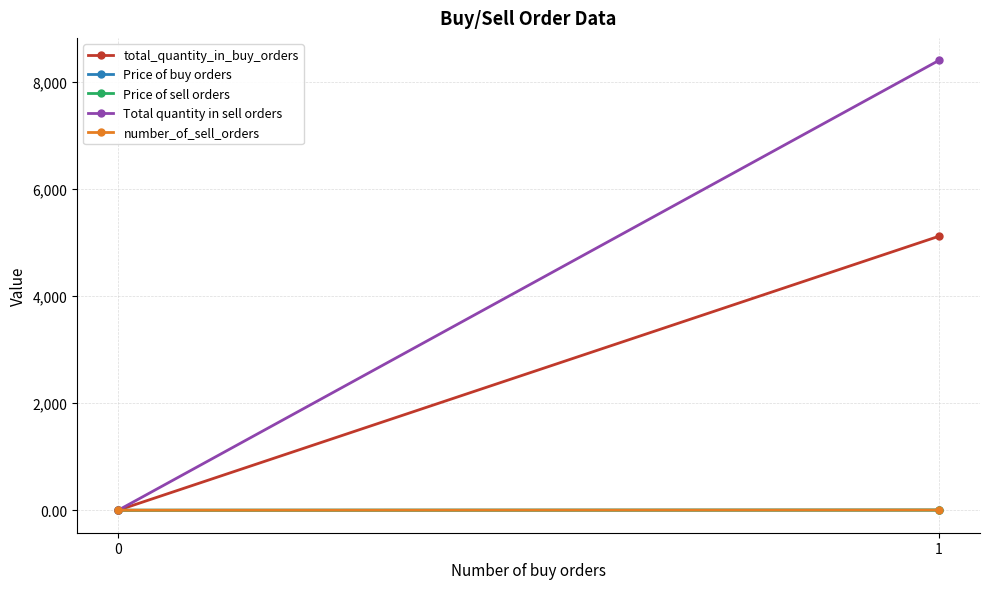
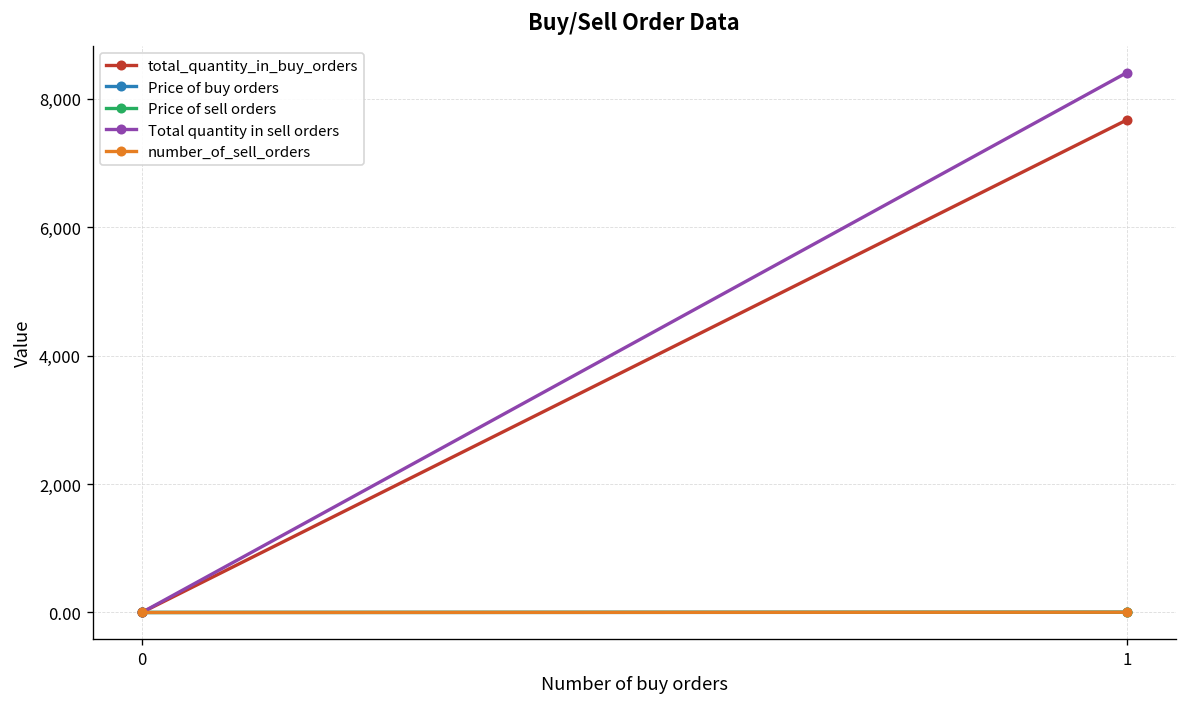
  {
    "total_quantity_in_buy_orders": {
-     "1": "5,100"
+     "1": "7,700"
    },
    "number_of_sell_orders": {
      "1": "0"
    },
    "Total quantity in sell orders": {
      "1": "8,400"
    }
  }
